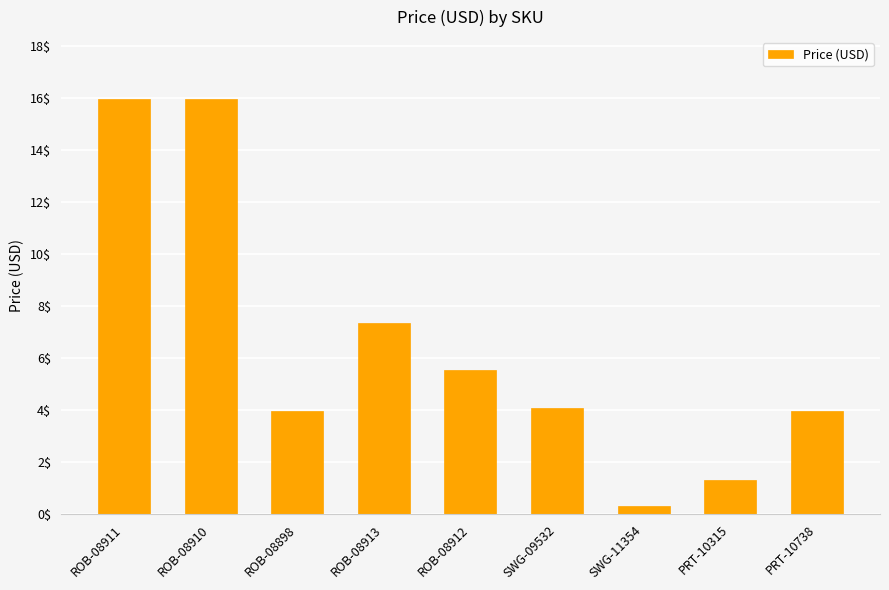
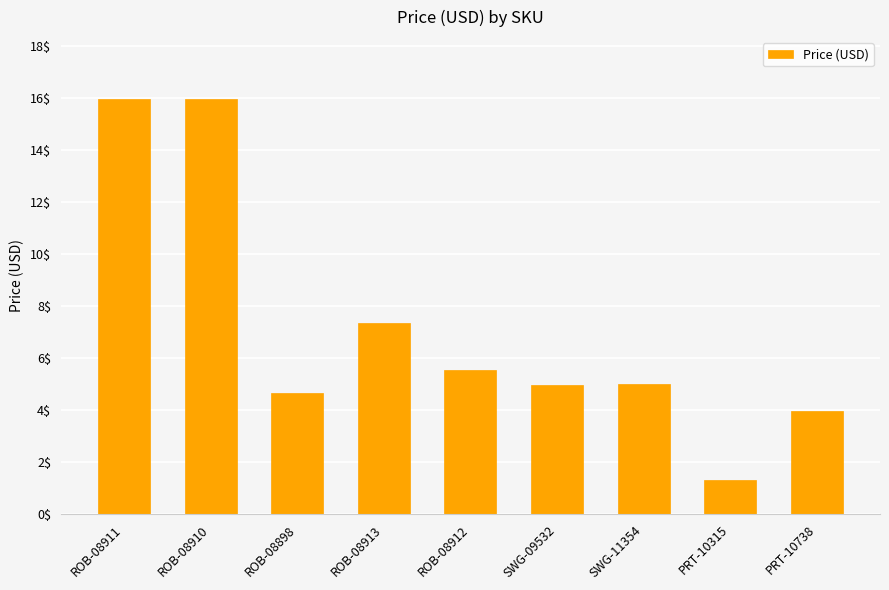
  {
    "ROB-08911": "16.0$",
    "ROB-08910": "16.0$",
-   "ROB-08898": "4.0$",
+   "ROB-08898": "4.6$",
    "ROB-08913": "7.4$",
    "ROB-08912": "5.6$",
-   "SWG-09532": "4.1$",
-   "SWG-11354": "0.3$",
+   "SWG-09532": "5.0$",
+   "SWG-11354": "5.0$",
    "PRT-10315": "1.3$",
    "PRT-10738": "4.0$"
  }
